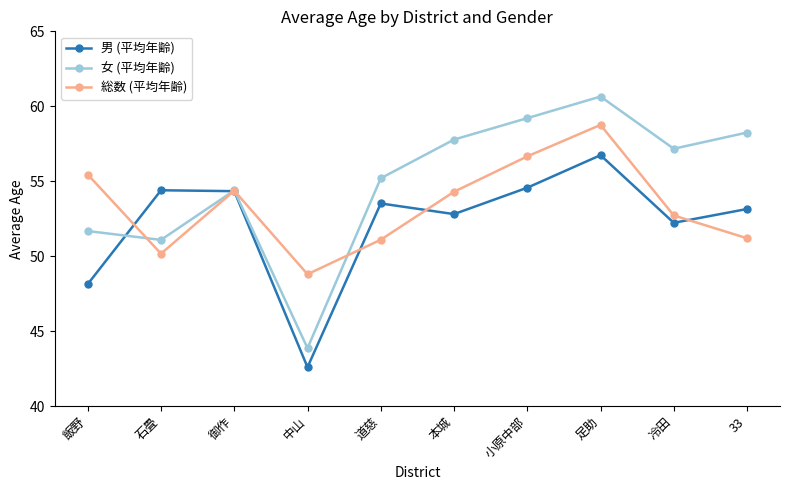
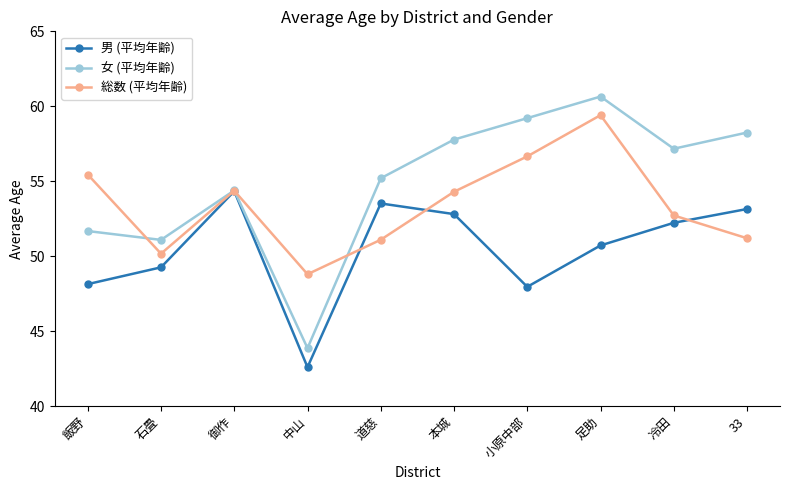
  {
    "男 (平均年齢)": {
      "飯野": 48.1,
-     "石畳": 54.4,
+     "石畳": 49.3,
      "中山": 42.6,
      "道慈": 53.5,
      "本城": 52.8,
-     "小原中部": 54.6,
-     "足助": 56.7,
+     "小原中部": 48.0,
+     "足助": 50.7,
      "冷田": 52.2,
      "33": 53.2
    },
    "女 (平均年齢)": {
      "飯野": 51.7,
      "石畳": 51.1,
      "中山": 43.9,
      "道慈": 55.2,
      "本城": 57.8,
      "小原中部": 59.2,
      "足助": 60.7,
      "冷田": 57.2,
      "33": 58.3
    },
    "総数 (平均年齢)": {
      "飯野": 55.5,
      "石畳": 50.2,
      "中山": 48.8,
      "道慈": 51.1,
      "本城": 54.3,
      "小原中部": 56.7,
-     "足助": 58.8,
+     "足助": 59.4,
      "冷田": 52.7,
      "33": 51.2
    }
  }
